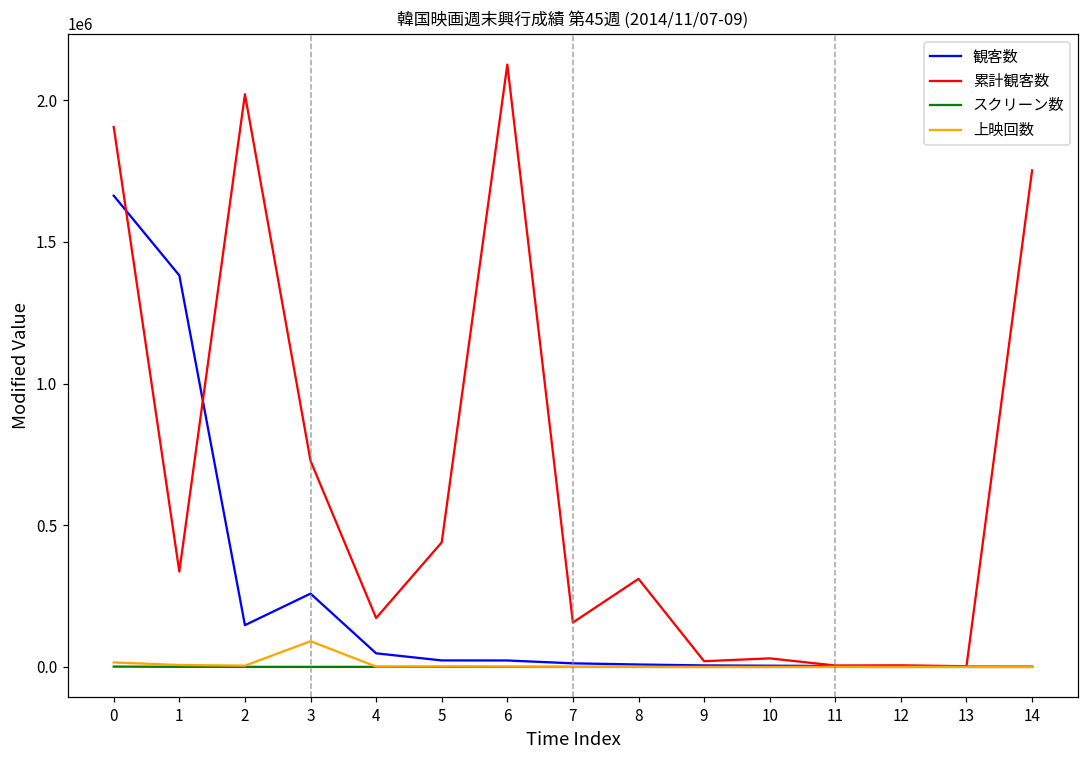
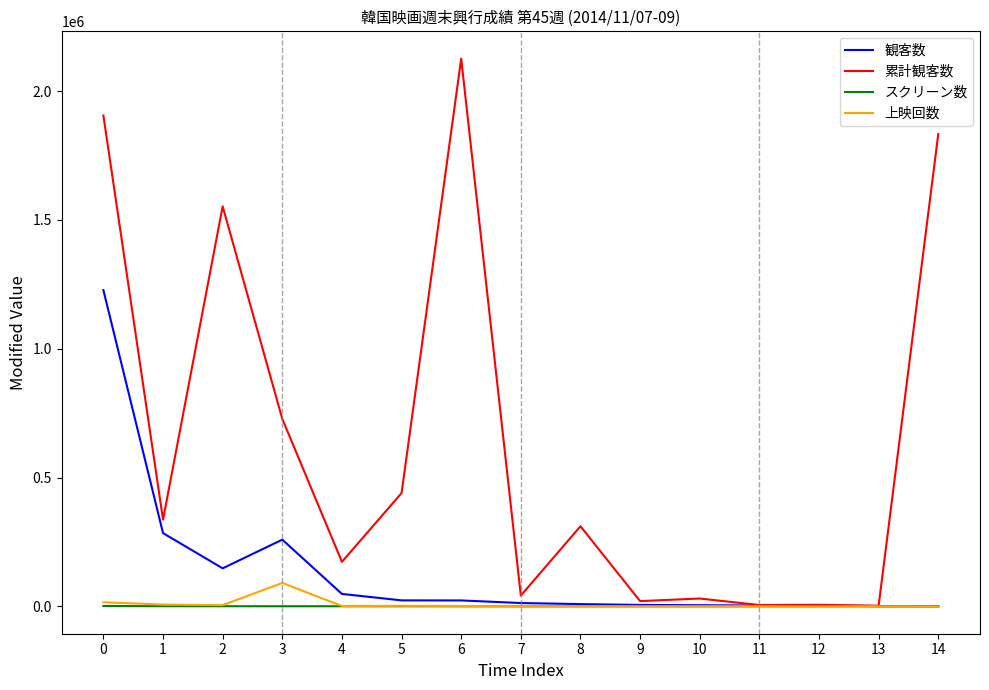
  {
    "観客数": {
-     "0": 1660000,
-     "1": 1380000,
+     "0": 1230000,
+     "1": 280000,
      "2": 150000,
      "3": 260000,
      "4": 50000,
      "5": 20000,
      "6": 20000,
      "7": 10000
    },
    "累計観客数": {
      "0": 1910000,
      "1": 340000,
-     "2": 2020000,
+     "2": 1550000,
      "3": 730000,
      "4": 170000,
      "5": 440000,
      "6": 2130000,
-     "7": 160000,
+     "7": 40000,
      "8": 310000,
      "9": 20000,
      "10": 30000,
-     "14": 1750000
+     "14": 1830000
    },
    "スクリーン数": {
      "0": 0,
      "3": 0
    },
    "上映回数": {
      "0": 20000,
      "3": 90000
    }
  }
